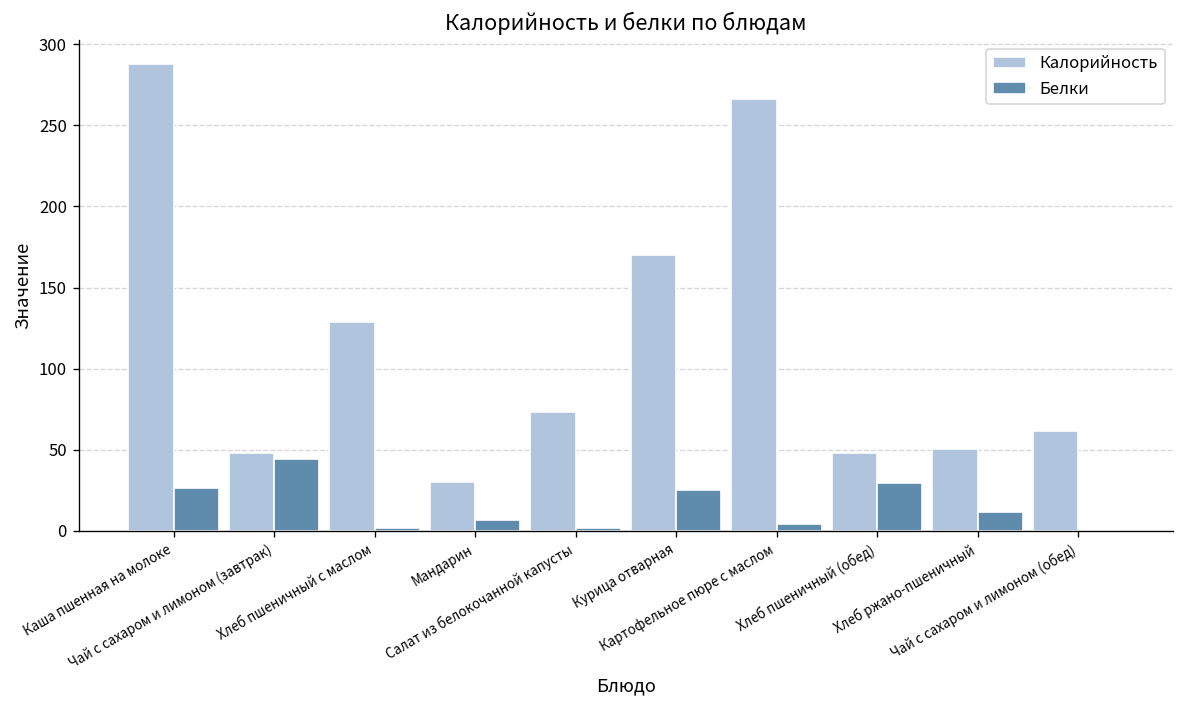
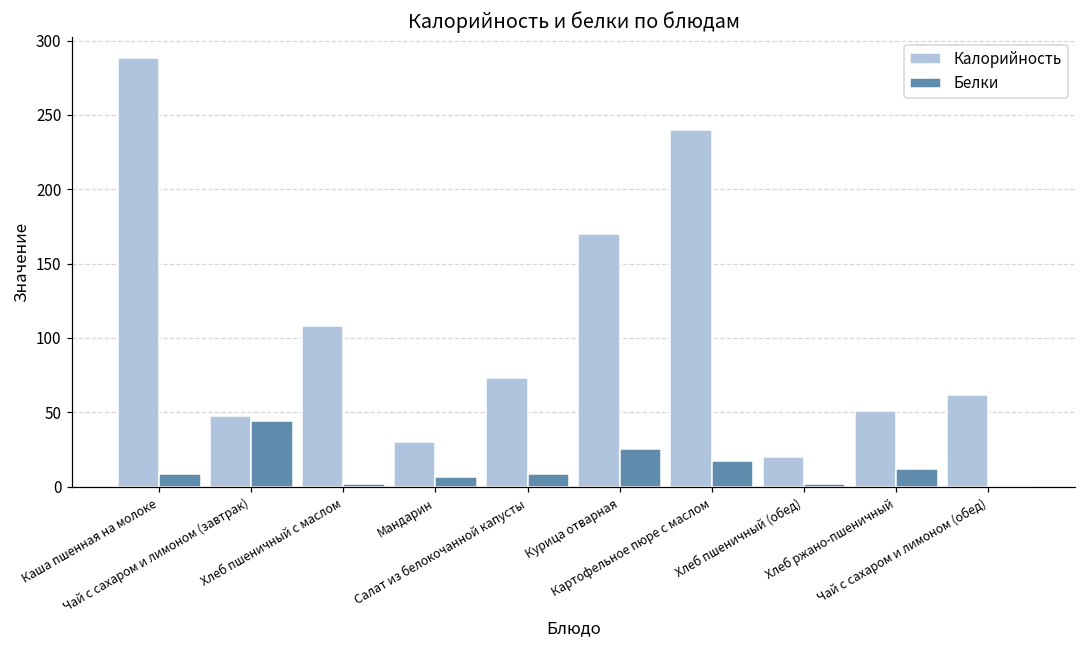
  {
    "Калорийность": {
      "Каша пшенная на молоке": 288,
      "Чай с сахаром и лимоном (завтрак)": 48,
-     "Хлеб пшеничный с маслом": 129,
+     "Хлеб пшеничный с маслом": 108,
      "Мандарин": 30,
      "Салат из белокочанной капусты": 73,
      "Курица отварная": 170,
-     "Картофельное пюре с маслом": 266,
-     "Хлеб пшеничный (обед)": 48,
+     "Картофельное пюре с маслом": 240,
+     "Хлеб пшеничный (обед)": 20,
      "Хлеб ржано-пшеничный": 51,
      "Чай с сахаром и лимоном (обед)": 62
    },
    "Белки": {
-     "Каша пшенная на молоке": 27,
+     "Каша пшенная на молоке": 8,
      "Чай с сахаром и лимоном (завтрак)": 44,
      "Хлеб пшеничный с маслом": 2,
      "Мандарин": 7,
-     "Салат из белокочанной капусты": 2,
+     "Салат из белокочанной капусты": 8,
      "Курица отварная": 25,
-     "Картофельное пюре с маслом": 5,
-     "Хлеб пшеничный (обед)": 30,
+     "Картофельное пюре с маслом": 18,
+     "Хлеб пшеничный (обед)": 2,
      "Хлеб ржано-пшеничный": 12
    }
  }
